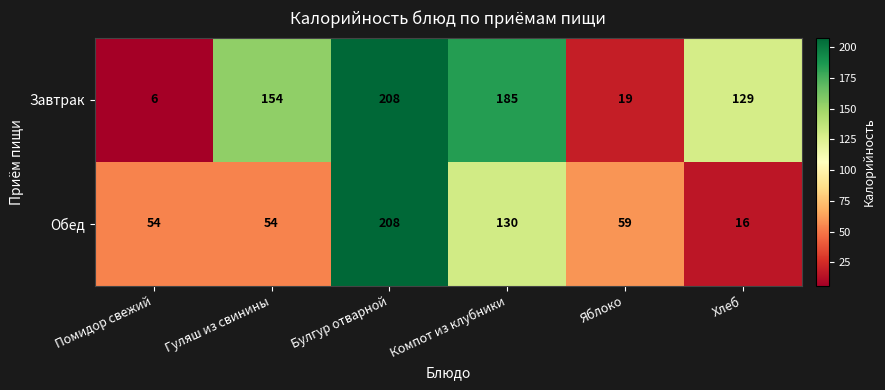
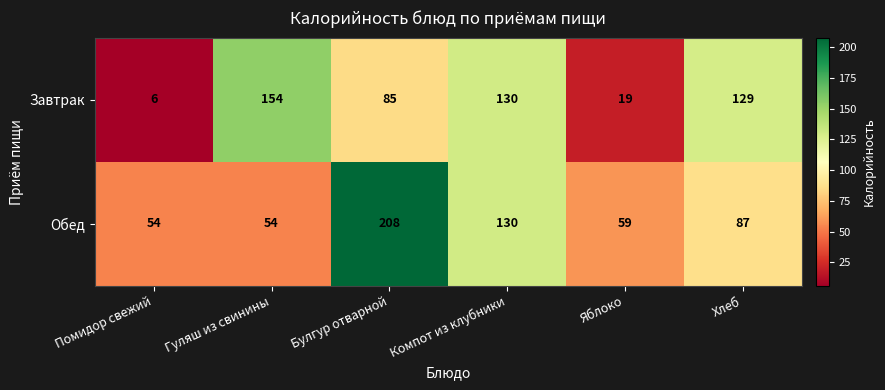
  {
    "Завтрак": {
      "Помидор свежий": 6,
      "Гуляш из свинины": 154,
-     "Булгур отварной": 208,
-     "Компот из клубники": 185,
+     "Булгур отварной": 85,
+     "Компот из клубники": 130,
      "Яблоко": 19,
      "Хлеб": 129
    },
    "Обед": {
      "Помидор свежий": 54,
      "Гуляш из свинины": 54,
      "Булгур отварной": 208,
      "Компот из клубники": 130,
      "Яблоко": 59,
-     "Хлеб": 16
+     "Хлеб": 87
    }
  }
